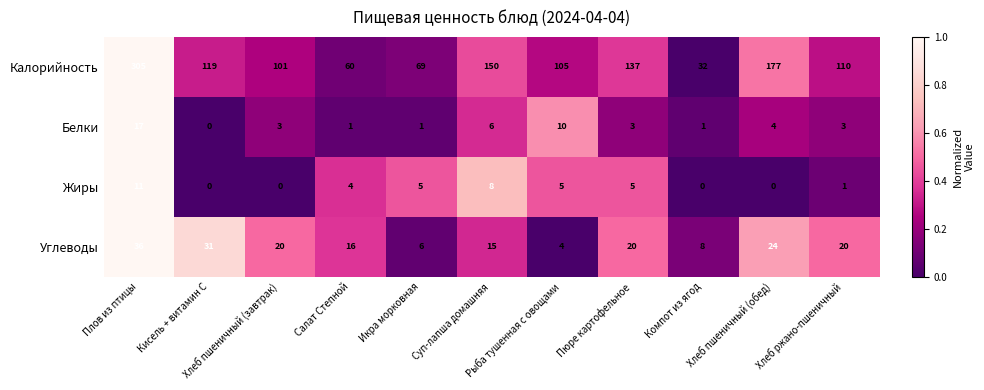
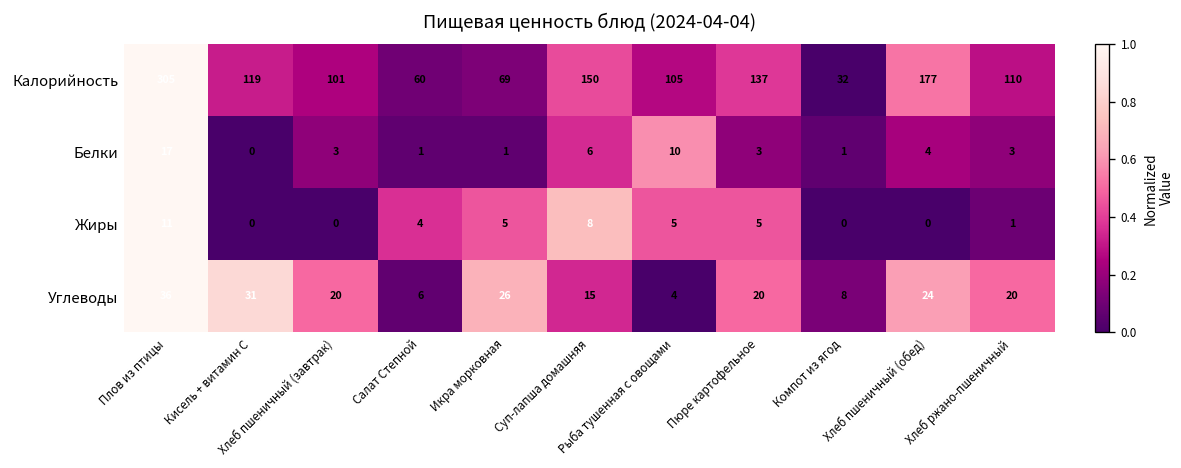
  {
    "Калорийность": {
      "Кисель + витамин С": 119,
      "Хлеб пшеничный (завтрак)": 101,
      "Салат Степной": 60,
      "Икра морковная": 69,
      "Суп-лапша домашняя": 150,
      "Рыба тушенная с овощами": 105,
      "Пюре картофельное": 137,
      "Компот из ягод": 32,
      "Хлеб пшеничный (обед)": 177,
      "Хлеб ржано-пшеничный": 110
    },
    "Белки": {
      "Кисель + витамин С": 0,
      "Хлеб пшеничный (завтрак)": 3,
      "Салат Степной": 1,
      "Икра морковная": 1,
      "Суп-лапша домашняя": 6,
      "Рыба тушенная с овощами": 10,
      "Пюре картофельное": 3,
      "Компот из ягод": 1,
      "Хлеб пшеничный (обед)": 4,
      "Хлеб ржано-пшеничный": 3
    },
    "Жиры": {
      "Кисель + витамин С": 0,
      "Хлеб пшеничный (завтрак)": 0,
      "Салат Степной": 4,
      "Икра морковная": 5,
      "Суп-лапша домашняя": 8,
      "Рыба тушенная с овощами": 5,
      "Пюре картофельное": 5,
      "Компот из ягод": 0,
      "Хлеб пшеничный (обед)": 0,
      "Хлеб ржано-пшеничный": 1
    },
    "Углеводы": {
      "Хлеб пшеничный (завтрак)": 20,
-     "Салат Степной": 16,
-     "Икра морковная": 6,
+     "Салат Степной": 6,
+     "Икра морковная": 26,
      "Суп-лапша домашняя": 15,
      "Рыба тушенная с овощами": 4,
      "Пюре картофельное": 20,
      "Компот из ягод": 8,
      "Хлеб пшеничный (обед)": 24,
      "Хлеб ржано-пшеничный": 20
    }
  }
